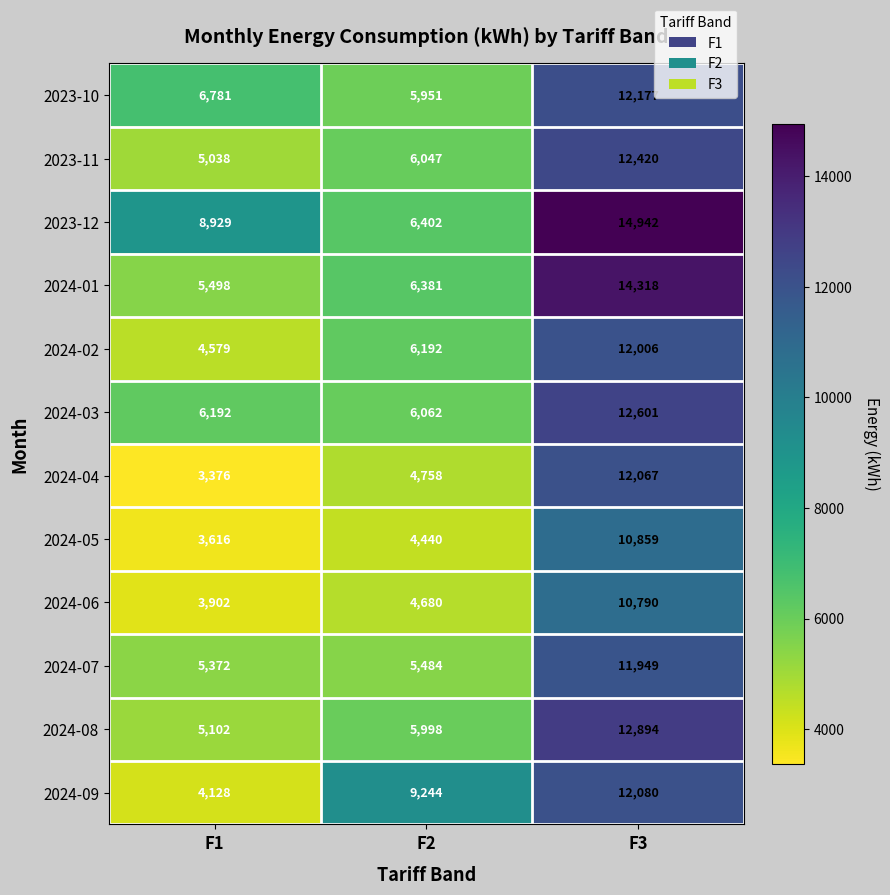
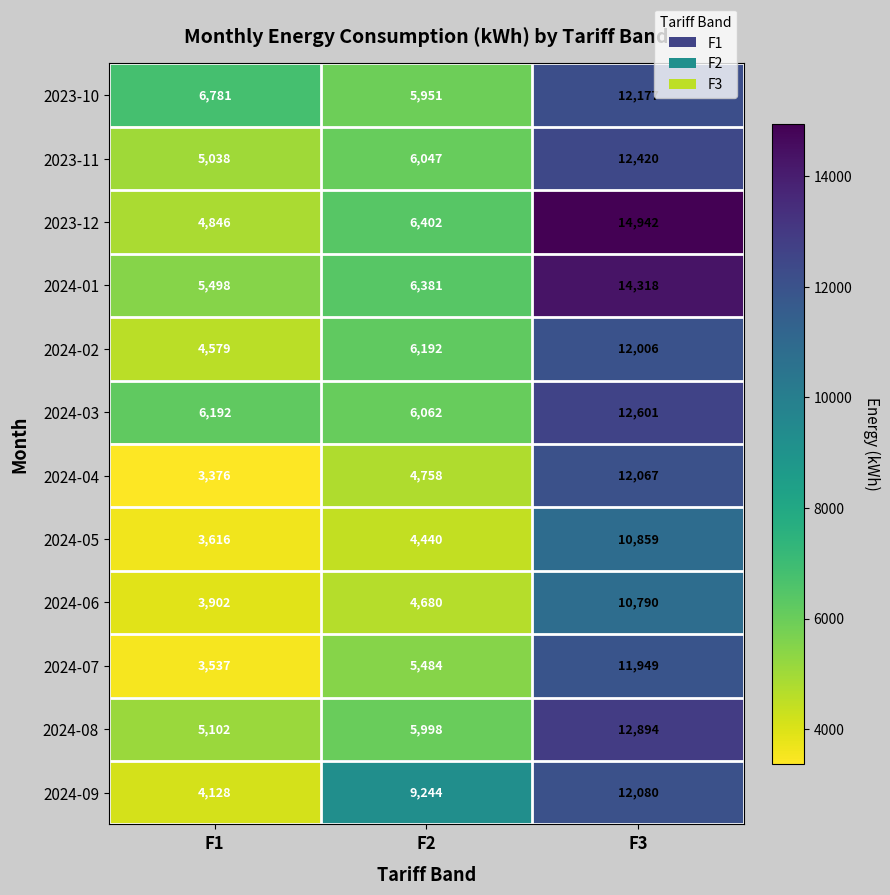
  {
    "2023-10": {
      "F1": "6,781",
      "F2": "5,951"
    },
    "2023-11": {
      "F1": "5,038",
      "F2": "6,047",
      "F3": "12,420"
    },
    "2023-12": {
-     "F1": "8,929",
+     "F1": "4,846",
      "F2": "6,402",
      "F3": "14,942"
    },
    "2024-01": {
      "F1": "5,498",
      "F2": "6,381",
      "F3": "14,318"
    },
    "2024-02": {
      "F1": "4,579",
      "F2": "6,192",
      "F3": "12,006"
    },
    "2024-03": {
      "F1": "6,192",
      "F2": "6,062",
      "F3": "12,601"
    },
    "2024-04": {
      "F1": "3,376",
      "F2": "4,758",
      "F3": "12,067"
    },
    "2024-05": {
      "F1": "3,616",
      "F2": "4,440",
      "F3": "10,859"
    },
    "2024-06": {
      "F1": "3,902",
      "F2": "4,680",
      "F3": "10,790"
    },
    "2024-07": {
-     "F1": "5,372",
+     "F1": "3,537",
      "F2": "5,484",
      "F3": "11,949"
    },
    "2024-08": {
      "F1": "5,102",
      "F2": "5,998",
      "F3": "12,894"
    },
    "2024-09": {
      "F1": "4,128",
      "F2": "9,244",
      "F3": "12,080"
    }
  }
